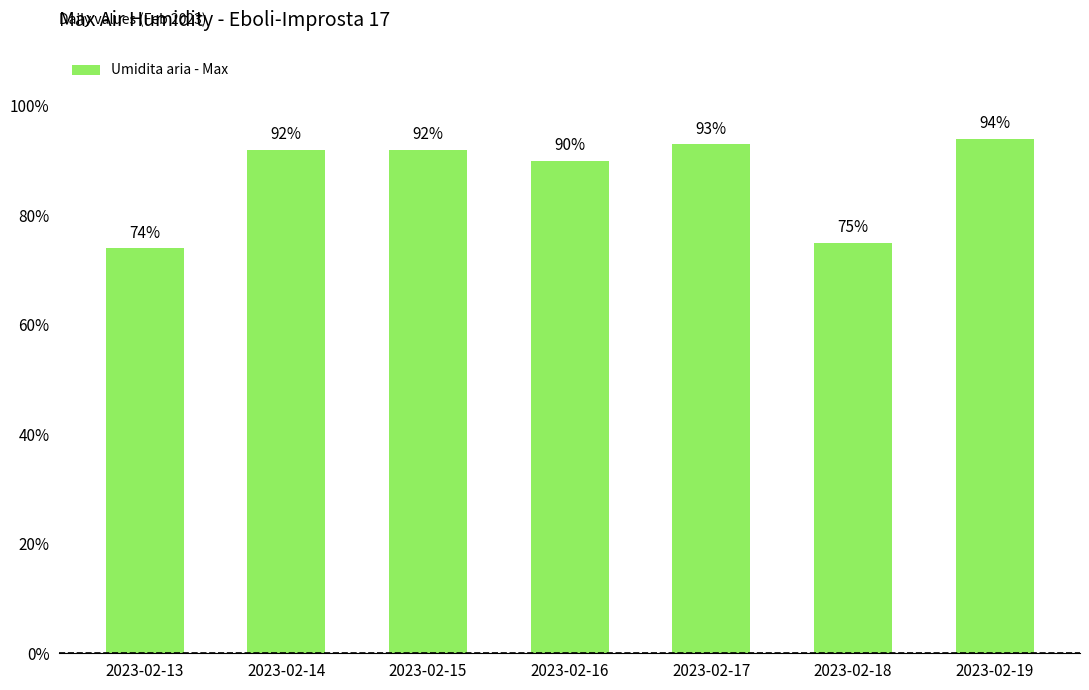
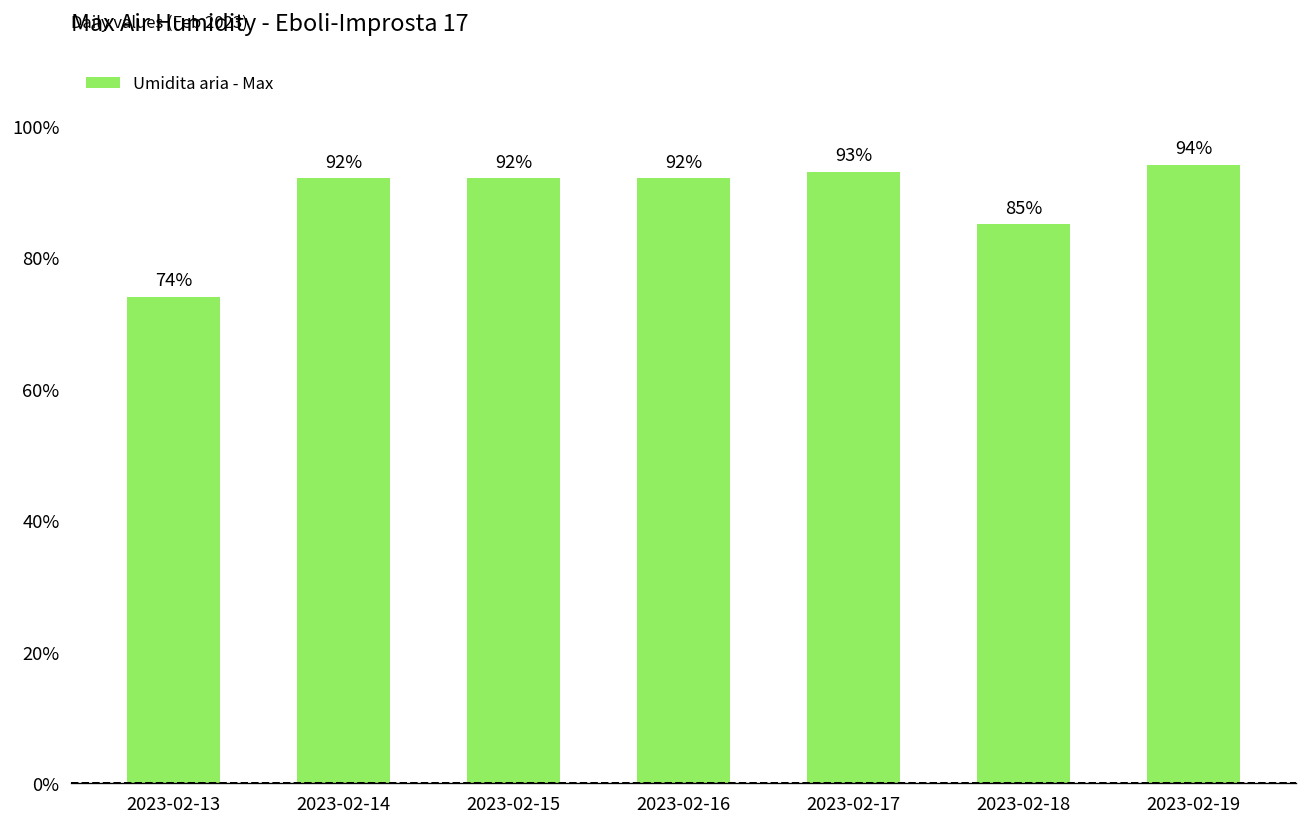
  {
    "2023-02-13": "74%",
    "2023-02-14": "92%",
    "2023-02-15": "92%",
-   "2023-02-16": "90%",
+   "2023-02-16": "92%",
    "2023-02-17": "93%",
-   "2023-02-18": "75%",
+   "2023-02-18": "85%",
    "2023-02-19": "94%"
  }
